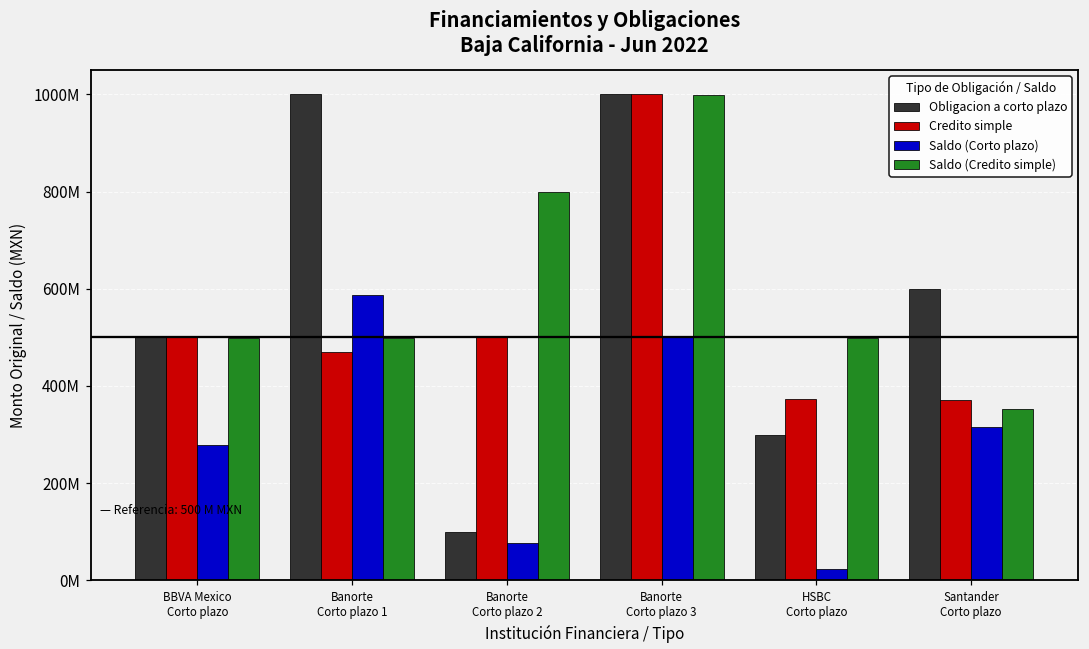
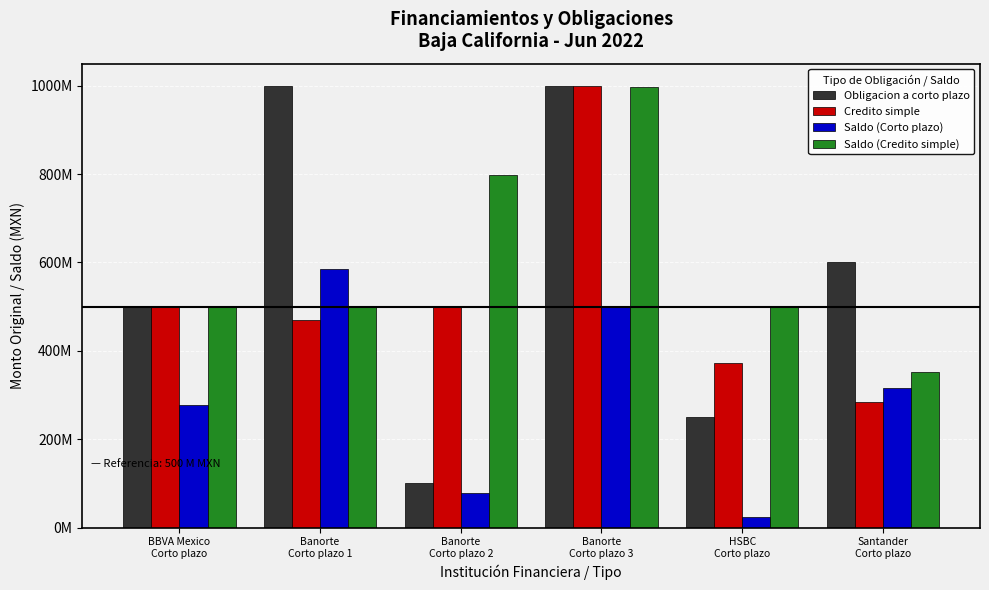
  {
    "Obligacion a corto plazo": {
      "BBVA Mexico Corto plazo": 500000000,
      "Banorte Corto plazo 1": 1000000000,
      "Banorte Corto plazo 2": 100000000,
      "Banorte Corto plazo 3": 1000000000,
-     "HSBC Corto plazo": 300000000,
+     "HSBC Corto plazo": 250000000,
      "Santander Corto plazo": 600000000
    },
    "Credito simple": {
      "Banorte Corto plazo 1": 470000000,
      "Banorte Corto plazo 2": 500000000,
      "Banorte Corto plazo 3": 1000000000,
      "HSBC Corto plazo": 370000000,
-     "Santander Corto plazo": 370000000
+     "Santander Corto plazo": 280000000
    },
    "Saldo (Corto plazo)": {
      "BBVA Mexico Corto plazo": 280000000,
      "Banorte Corto plazo 1": 590000000,
      "Banorte Corto plazo 2": 80000000,
      "Banorte Corto plazo 3": 500000000,
      "HSBC Corto plazo": 20000000,
      "Santander Corto plazo": 320000000
    },
    "Saldo (Credito simple)": {
      "BBVA Mexico Corto plazo": 500000000,
      "Banorte Corto plazo 1": 500000000,
      "Banorte Corto plazo 2": 800000000,
      "Banorte Corto plazo 3": 1000000000,
      "HSBC Corto plazo": 500000000,
      "Santander Corto plazo": 350000000
    }
  }
